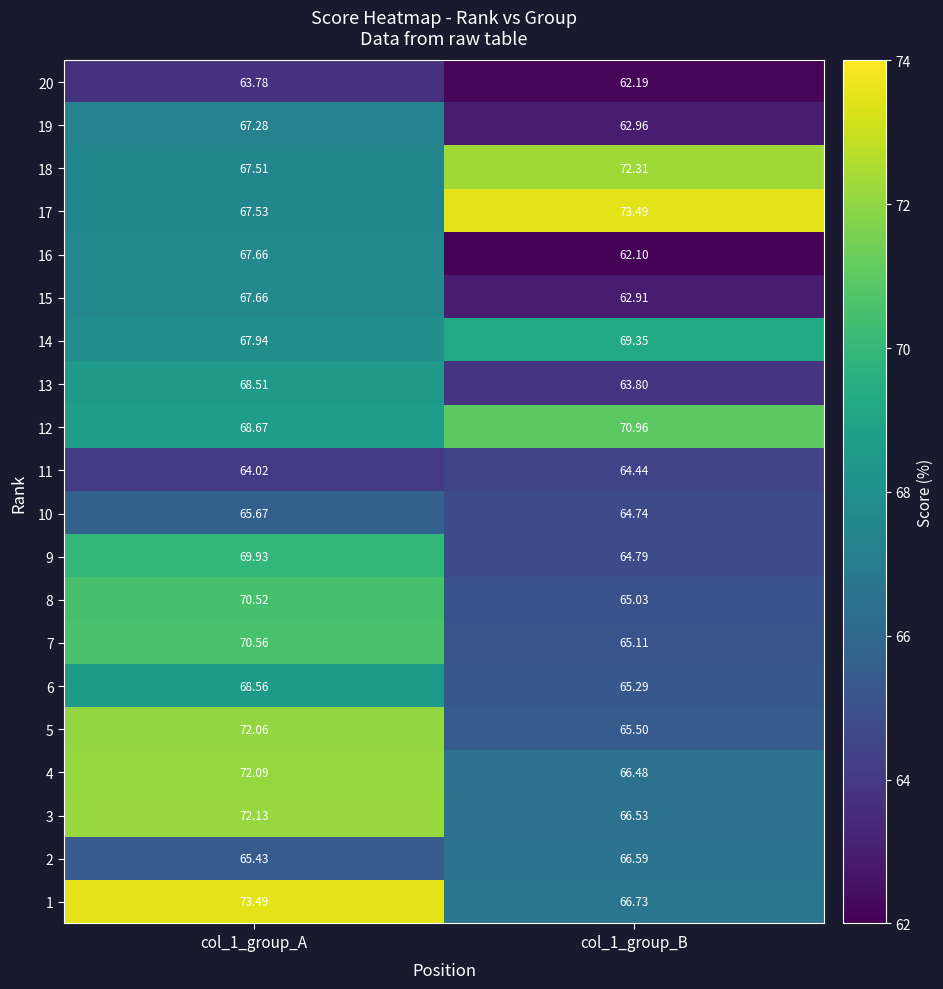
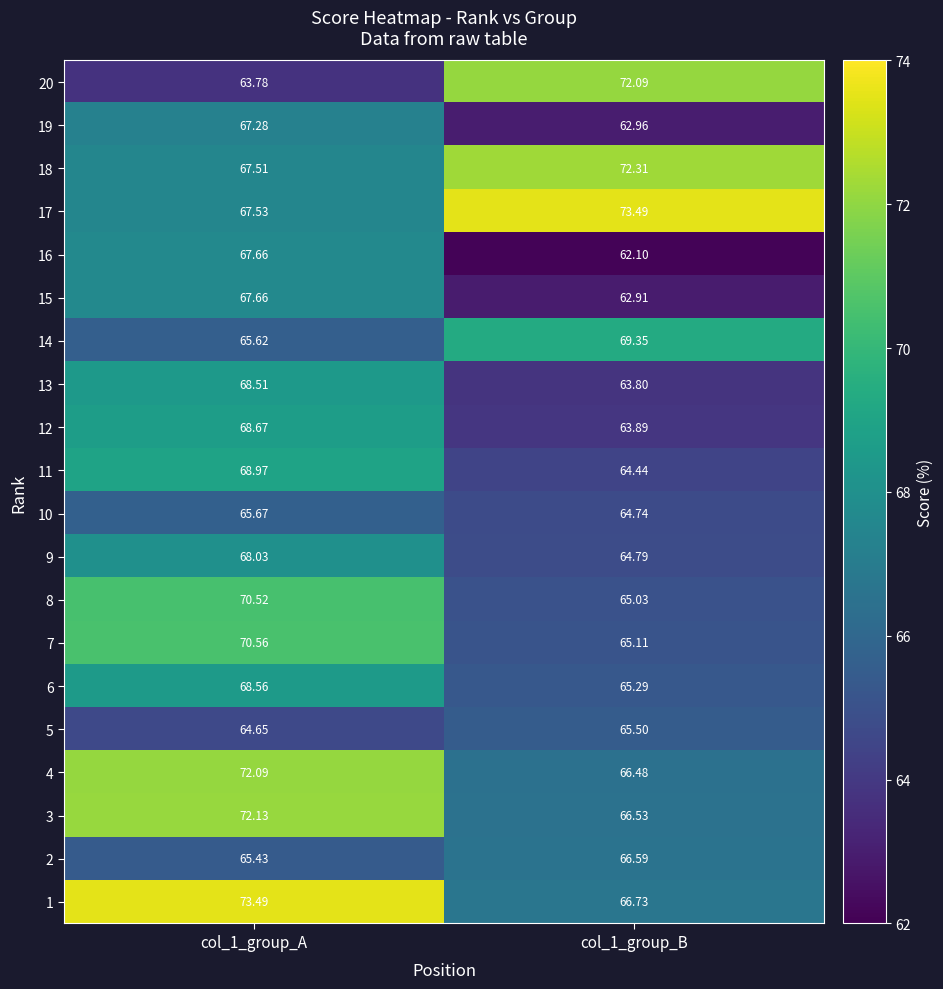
  {
    "20": {
      "col_1_group_A": 63.78,
-     "col_1_group_B": 62.19
+     "col_1_group_B": 72.09
    },
    "19": {
      "col_1_group_A": 67.28,
      "col_1_group_B": 62.96
    },
    "18": {
      "col_1_group_A": 67.51,
      "col_1_group_B": 72.31
    },
    "17": {
      "col_1_group_A": 67.53,
      "col_1_group_B": 73.49
    },
    "16": {
      "col_1_group_A": 67.66,
      "col_1_group_B": 62.10
    },
    "15": {
      "col_1_group_A": 67.66,
      "col_1_group_B": 62.91
    },
    "14": {
-     "col_1_group_A": 67.94,
+     "col_1_group_A": 65.62,
      "col_1_group_B": 69.35
    },
    "13": {
      "col_1_group_A": 68.51,
      "col_1_group_B": 63.80
    },
    "12": {
      "col_1_group_A": 68.67,
-     "col_1_group_B": 70.96
+     "col_1_group_B": 63.89
    },
    "11": {
-     "col_1_group_A": 64.02,
+     "col_1_group_A": 68.97,
      "col_1_group_B": 64.44
    },
    "10": {
      "col_1_group_A": 65.67,
      "col_1_group_B": 64.74
    },
    "9": {
-     "col_1_group_A": 69.93,
+     "col_1_group_A": 68.03,
      "col_1_group_B": 64.79
    },
    "8": {
      "col_1_group_A": 70.52,
      "col_1_group_B": 65.03
    },
    "7": {
      "col_1_group_A": 70.56,
      "col_1_group_B": 65.11
    },
    "6": {
      "col_1_group_A": 68.56,
      "col_1_group_B": 65.29
    },
    "5": {
-     "col_1_group_A": 72.06,
+     "col_1_group_A": 64.65,
      "col_1_group_B": 65.50
    },
    "4": {
      "col_1_group_A": 72.09,
      "col_1_group_B": 66.48
    },
    "3": {
      "col_1_group_A": 72.13,
      "col_1_group_B": 66.53
    },
    "2": {
      "col_1_group_A": 65.43,
      "col_1_group_B": 66.59
    },
    "1": {
      "col_1_group_A": 73.49,
      "col_1_group_B": 66.73
    }
  }
